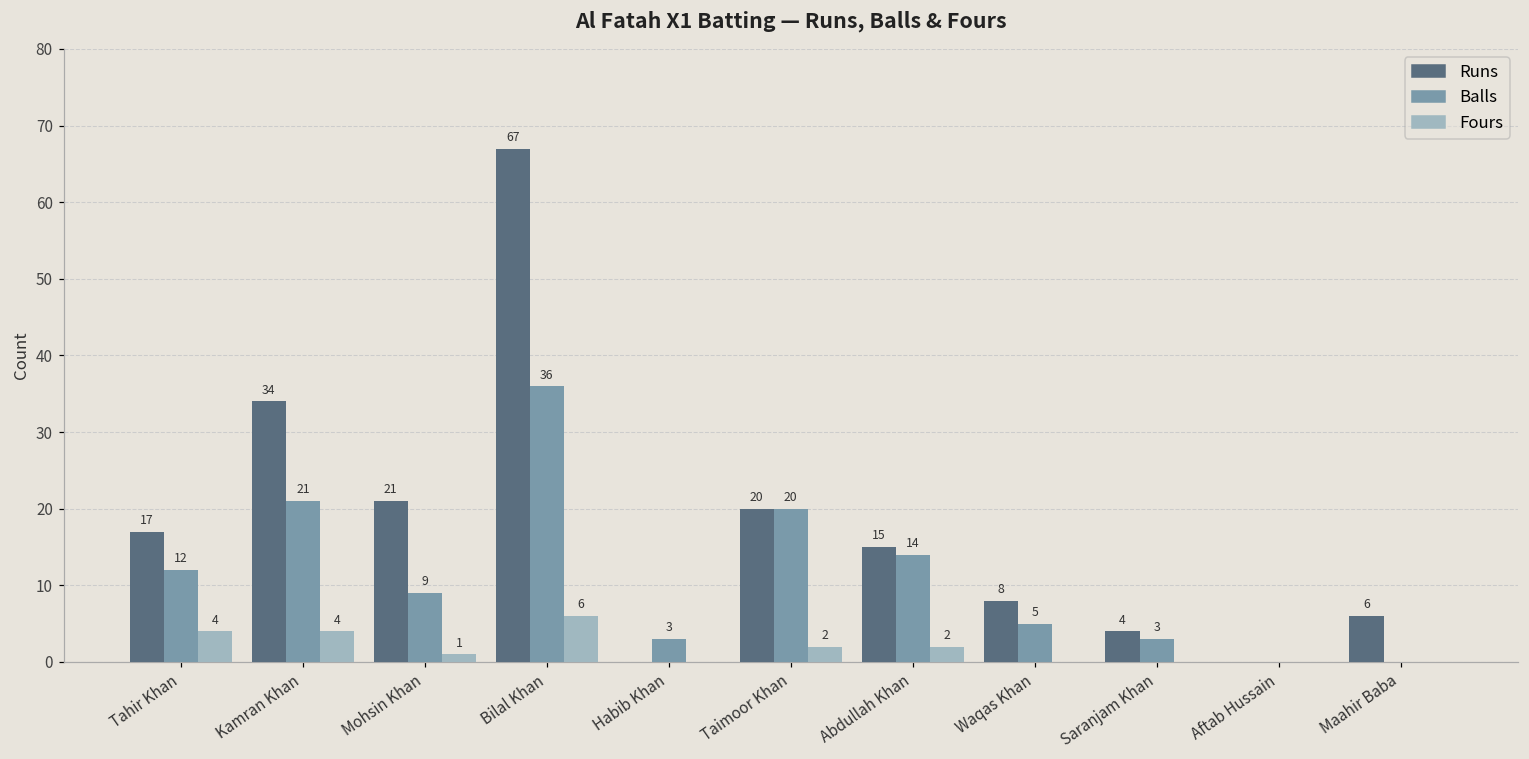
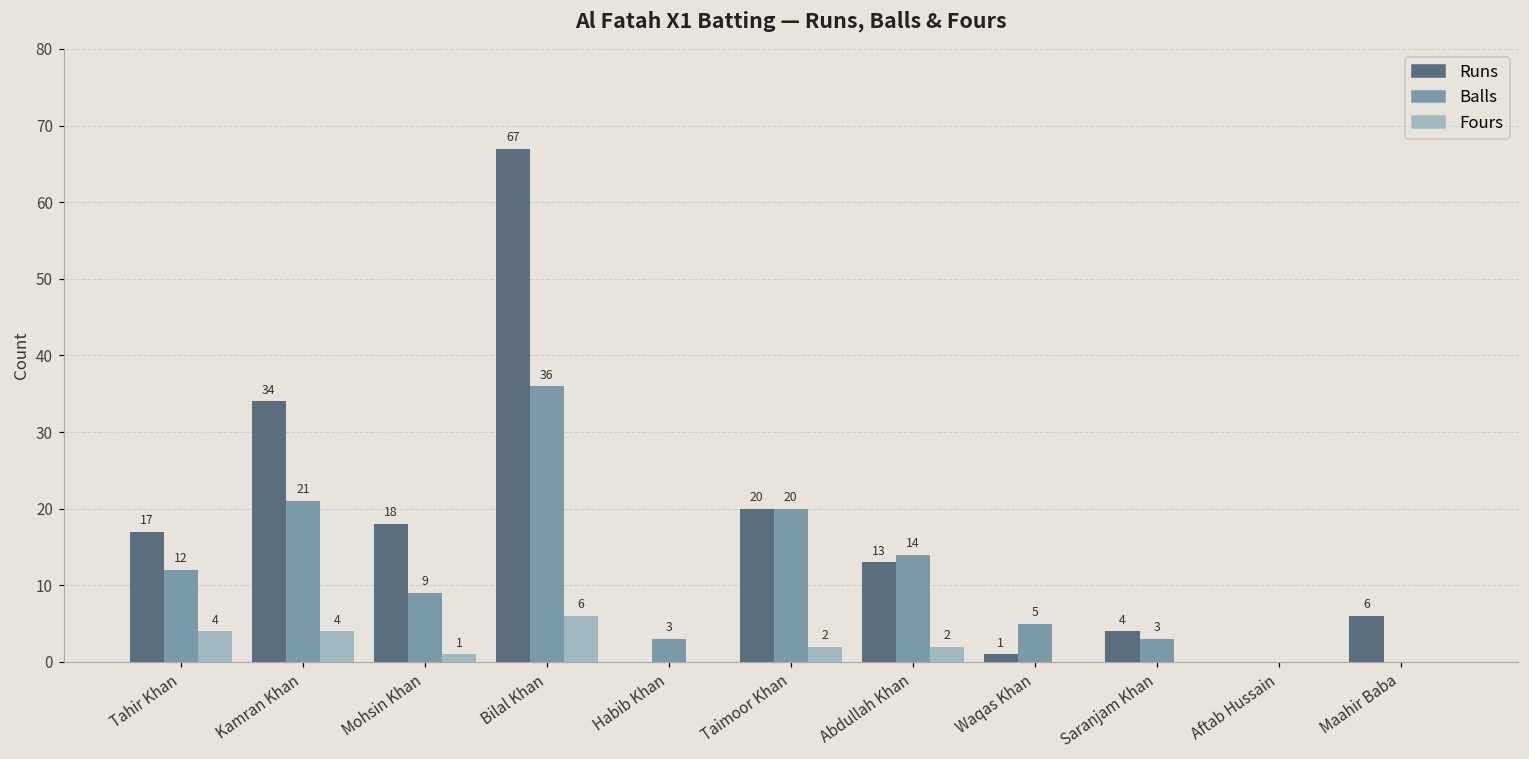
  {
    "Runs": {
      "Tahir Khan": 17,
      "Kamran Khan": 34,
-     "Mohsin Khan": 21,
+     "Mohsin Khan": 18,
      "Bilal Khan": 67,
      "Taimoor Khan": 20,
-     "Abdullah Khan": 15,
-     "Waqas Khan": 8,
+     "Abdullah Khan": 13,
+     "Waqas Khan": 1,
      "Saranjam Khan": 4,
      "Maahir Baba": 6
    }
  }
